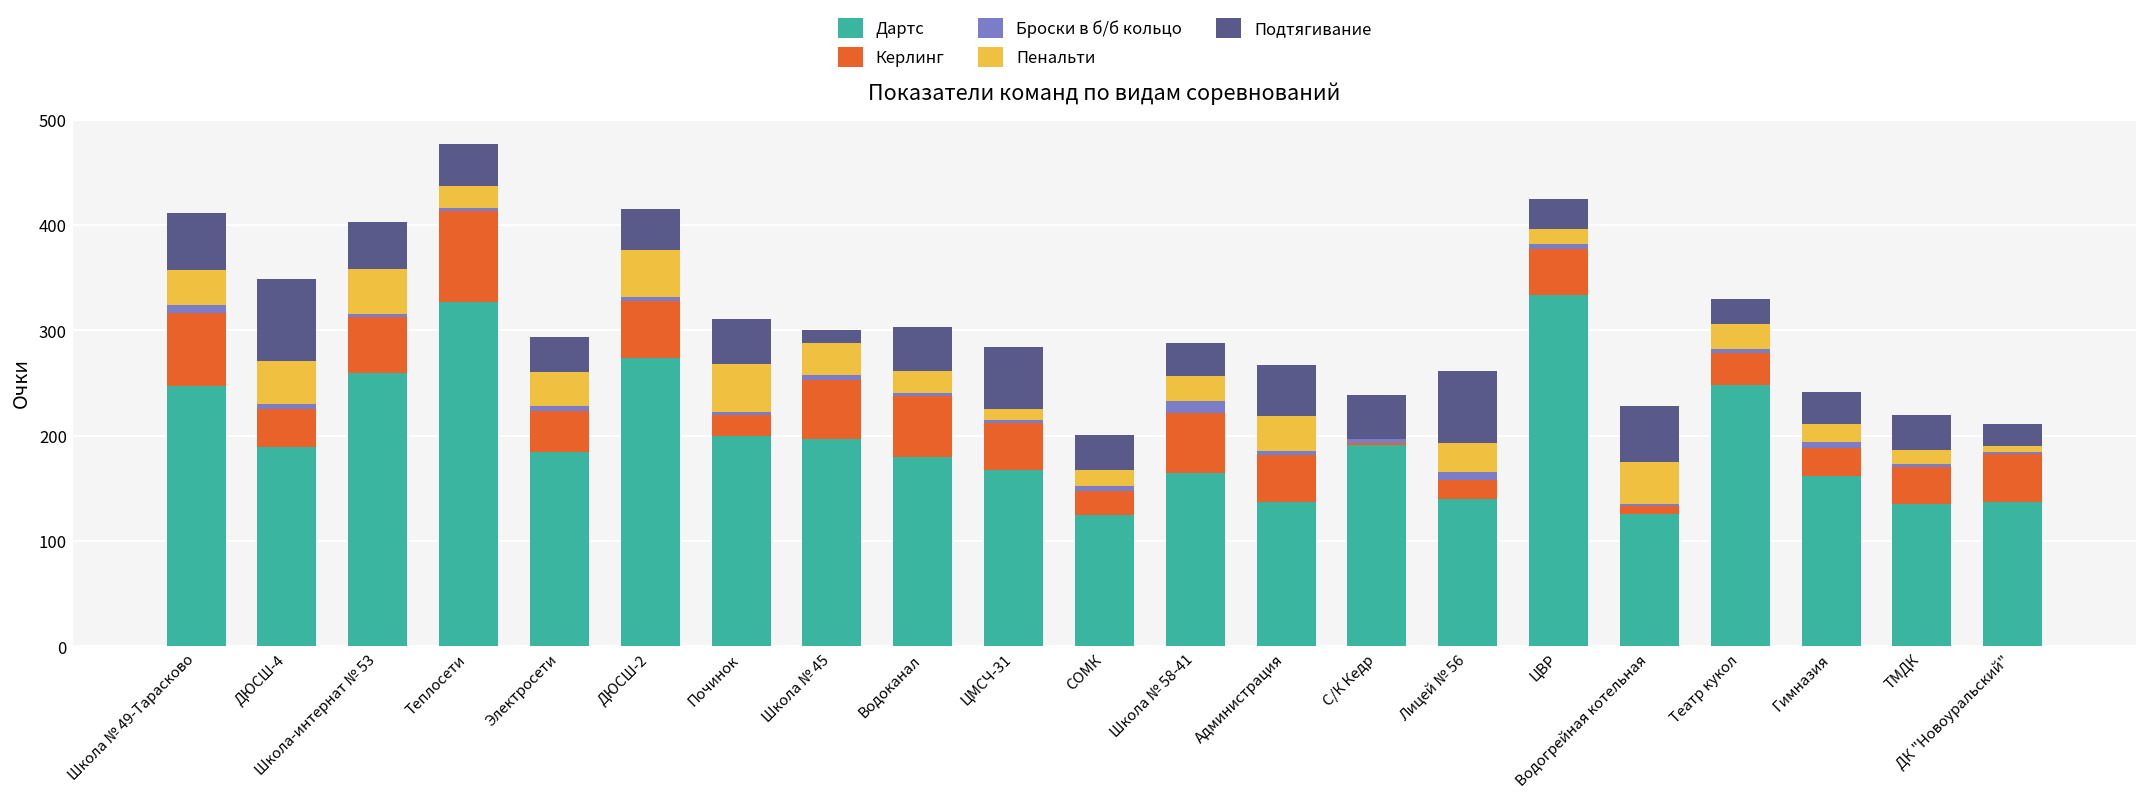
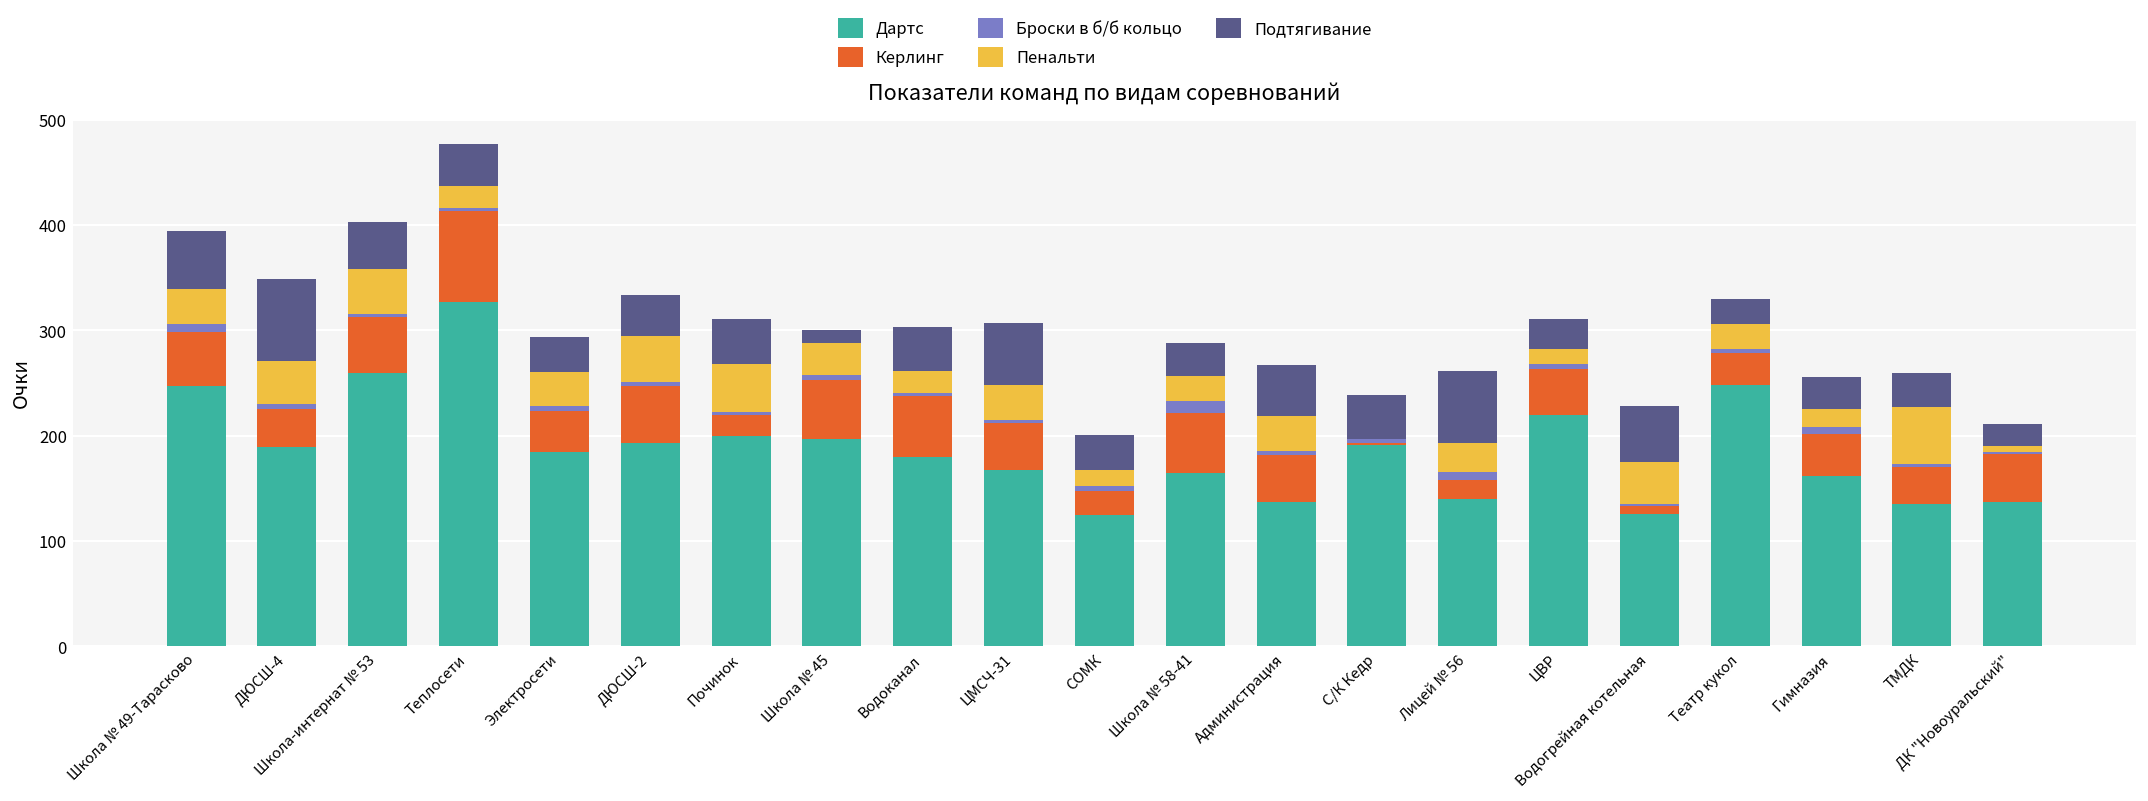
  {
    "Дартс": {
      "Школа № 49-Тарасково": 250,
      "ДЮСШ-4": 190,
      "Школа-интернат № 53": 260,
      "Теплосети": 330,
      "Электросети": 190,
-     "ДЮСШ-2": 270,
+     "ДЮСШ-2": 190,
      "Починок": 200,
      "Школа № 45": 200,
      "Водоканал": 180,
      "ЦМСЧ-31": 170,
      "СОМК": 130,
      "Школа № 58-41": 170,
      "Администрация": 140,
      "С/К Кедр": 190,
      "Лицей № 56": 140,
-     "ЦВР": 330,
+     "ЦВР": 220,
      "Водогрейная котельная": 130,
      "Театр кукол": 250,
      "Гимназия": 160,
      "ТМДК": 140,
      "ДК \"Новоуральский\"": 140
    },
    "Керлинг": {
-     "Школа № 49-Тарасково": 70,
+     "Школа № 49-Тарасково": 50,
      "ДЮСШ-4": 40,
      "Школа-интернат № 53": 50,
      "Теплосети": 90,
      "Электросети": 40,
      "ДЮСШ-2": 50,
      "Починок": 20,
      "Школа № 45": 60,
      "Водоканал": 60,
      "ЦМСЧ-31": 40,
      "СОМК": 20,
      "Школа № 58-41": 60,
      "Администрация": 50,
      "Лицей № 56": 20,
      "ЦВР": 40,
      "Водогрейная котельная": 10,
      "Театр кукол": 30,
-     "Гимназия": 30,
+     "Гимназия": 40,
      "ТМДК": 40,
      "ДК \"Новоуральский\"": 50
    },
    "Броски в б/б кольцо": {
      "Школа № 49-Тарасково": 10,
      "ДЮСШ-4": 10,
      "Школа-интернат № 53": 0,
      "Теплосети": 0,
      "Электросети": 0,
      "ДЮСШ-2": 0,
      "Починок": 0,
      "Школа № 45": 10,
      "Водоканал": 0,
      "ЦМСЧ-31": 0,
      "СОМК": 0,
      "Школа № 58-41": 10,
      "Администрация": 0,
      "С/К Кедр": 0,
      "Лицей № 56": 10,
      "ЦВР": 10,
      "Театр кукол": 0,
      "Гимназия": 10,
      "ТМДК": 0
    },
    "Пенальти": {
      "Школа № 49-Тарасково": 30,
      "ДЮСШ-4": 40,
      "Школа-интернат № 53": 40,
      "Теплосети": 20,
      "Электросети": 30,
      "ДЮСШ-2": 40,
      "Починок": 50,
      "Школа № 45": 30,
      "Водоканал": 20,
-     "ЦМСЧ-31": 10,
+     "ЦМСЧ-31": 30,
      "СОМК": 20,
      "Школа № 58-41": 20,
      "Администрация": 30,
      "С/К Кедр": 0,
      "Лицей № 56": 30,
      "ЦВР": 10,
      "Водогрейная котельная": 40,
      "Театр кукол": 20,
      "Гимназия": 20,
-     "ТМДК": 10,
+     "ТМДК": 50,
      "ДК \"Новоуральский\"": 10
    },
    "Подтягивание": {
      "Школа № 49-Тарасково": 60,
      "ДЮСШ-4": 80,
      "Школа-интернат № 53": 50,
      "Теплосети": 40,
      "Электросети": 30,
      "ДЮСШ-2": 40,
      "Починок": 40,
      "Школа № 45": 10,
      "Водоканал": 40,
      "ЦМСЧ-31": 60,
      "СОМК": 30,
      "Школа № 58-41": 30,
      "Администрация": 50,
      "С/К Кедр": 40,
      "Лицей № 56": 70,
      "ЦВР": 30,
      "Водогрейная котельная": 50,
      "Театр кукол": 20,
      "Гимназия": 30,
      "ТМДК": 30,
      "ДК \"Новоуральский\"": 20
    }
  }
